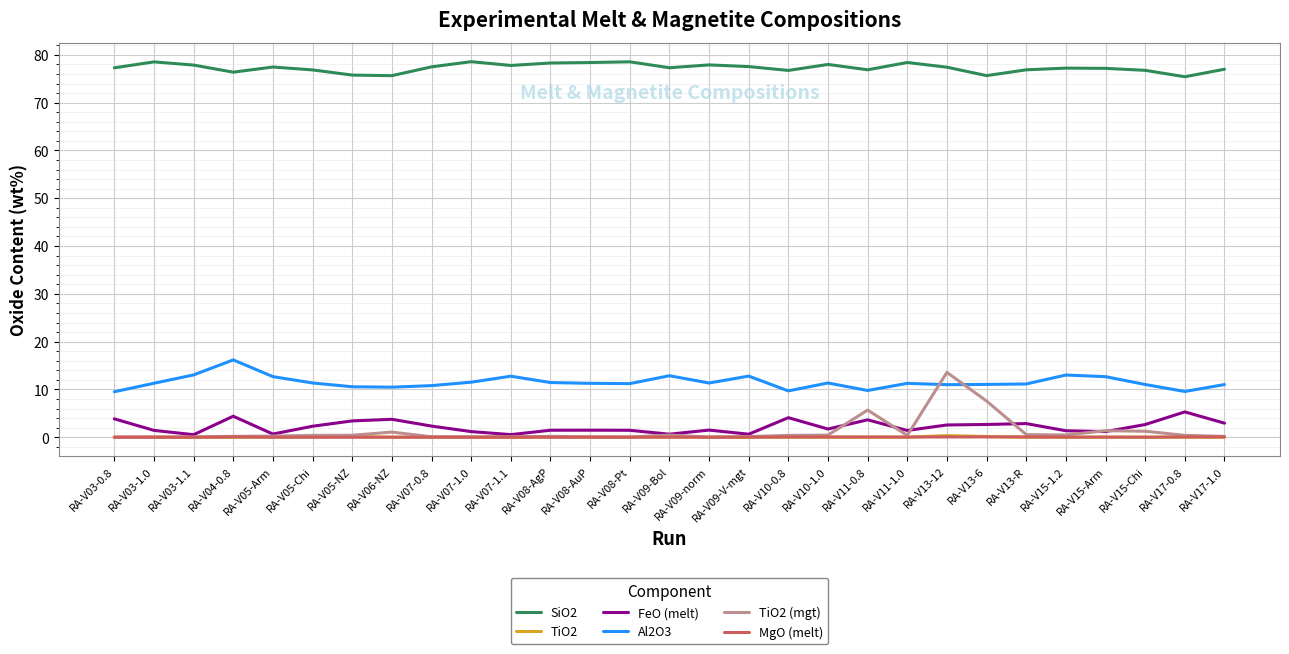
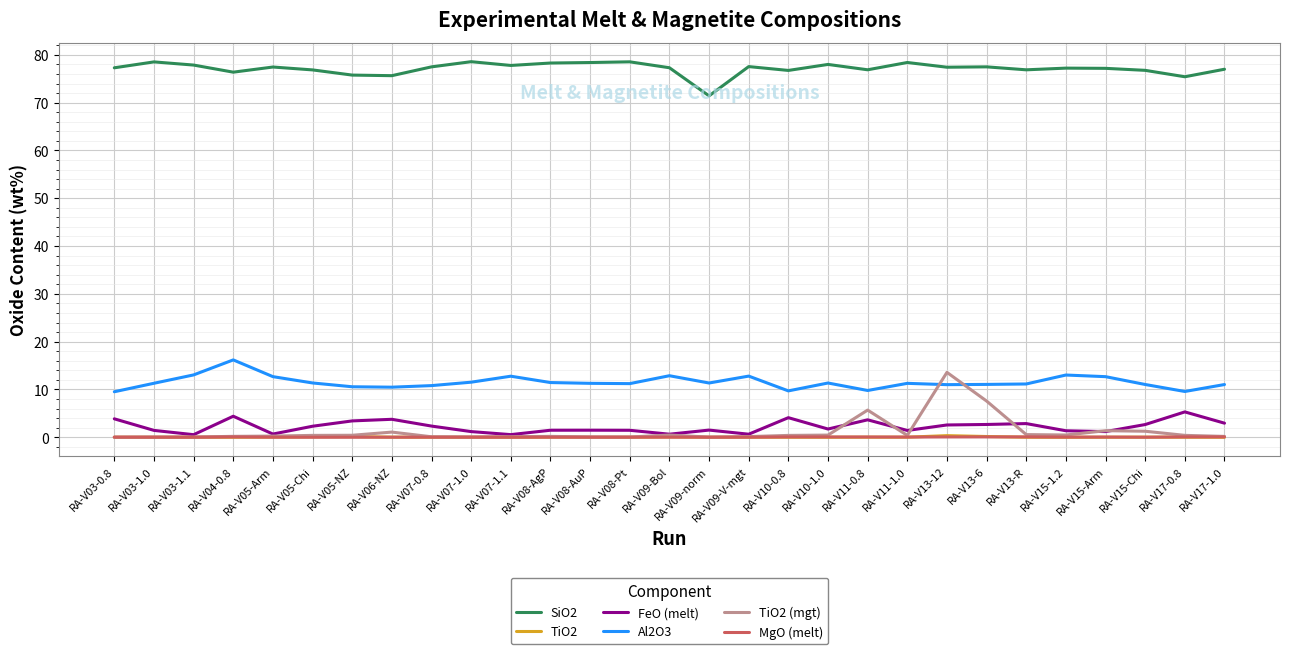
  {
    "SiO2": {
      "RA-V03-0.8": 77,
      "RA-V03-1.0": 79,
      "RA-V03-1.1": 78,
      "RA-V04-0.8": 76,
      "RA-V05-Arm": 77,
      "RA-V05-Chi": 77,
      "RA-V05-NZ": 76,
      "RA-V06-NZ": 76,
      "RA-V07-0.8": 77,
      "RA-V07-1.0": 79,
      "RA-V07-1.1": 78,
      "RA-V08-AgP": 78,
      "RA-V08-AuP": 78,
      "RA-V08-Pt": 79,
      "RA-V09-Bol": 77,
-     "RA-V09-norm": 78,
+     "RA-V09-norm": 71,
      "RA-V09-V-mgt": 78,
      "RA-V10-0.8": 77,
      "RA-V10-1.0": 78,
      "RA-V11-0.8": 77,
      "RA-V11-1.0": 78,
      "RA-V13-12": 77,
-     "RA-V13-6": 76,
+     "RA-V13-6": 77,
      "RA-V13-R": 77,
      "RA-V15-1.2": 77,
      "RA-V15-Arm": 77,
      "RA-V15-Chi": 77,
      "RA-V17-0.8": 75,
      "RA-V17-1.0": 77
    },
    "FeO (melt)": {
      "RA-V03-0.8": 4,
      "RA-V03-1.0": 1,
      "RA-V04-0.8": 4,
      "RA-V05-Chi": 2,
      "RA-V05-NZ": 3,
      "RA-V06-NZ": 4,
      "RA-V07-0.8": 2,
      "RA-V07-1.0": 1,
      "RA-V08-AgP": 1,
      "RA-V08-AuP": 1,
      "RA-V08-Pt": 1,
      "RA-V09-norm": 2,
      "RA-V10-0.8": 4,
      "RA-V10-1.0": 2,
      "RA-V11-0.8": 4,
      "RA-V11-1.0": 1,
      "RA-V13-12": 3,
      "RA-V13-6": 3,
      "RA-V13-R": 3,
      "RA-V15-1.2": 1,
      "RA-V15-Chi": 3,
      "RA-V17-0.8": 5,
      "RA-V17-1.0": 3
    },
    "Al2O3": {
      "RA-V03-0.8": 10,
      "RA-V03-1.0": 11,
      "RA-V03-1.1": 13,
      "RA-V04-0.8": 16,
      "RA-V05-Arm": 13,
      "RA-V05-Chi": 11,
      "RA-V05-NZ": 11,
      "RA-V06-NZ": 10,
      "RA-V07-0.8": 11,
      "RA-V07-1.0": 12,
      "RA-V07-1.1": 13,
      "RA-V08-AgP": 11,
      "RA-V08-AuP": 11,
      "RA-V08-Pt": 11,
      "RA-V09-Bol": 13,
      "RA-V09-norm": 11,
      "RA-V09-V-mgt": 13,
      "RA-V10-0.8": 10,
      "RA-V10-1.0": 11,
      "RA-V11-0.8": 10,
      "RA-V11-1.0": 11,
      "RA-V13-12": 11,
      "RA-V13-6": 11,
      "RA-V13-R": 11,
      "RA-V15-1.2": 13,
      "RA-V15-Arm": 13,
      "RA-V15-Chi": 11,
      "RA-V17-0.8": 10,
      "RA-V17-1.0": 11
    },
    "TiO2 (mgt)": {
      "RA-V06-NZ": 1,
      "RA-V11-0.8": 6,
      "RA-V13-12": 14,
      "RA-V13-6": 8,
      "RA-V15-Chi": 1
    }
  }
